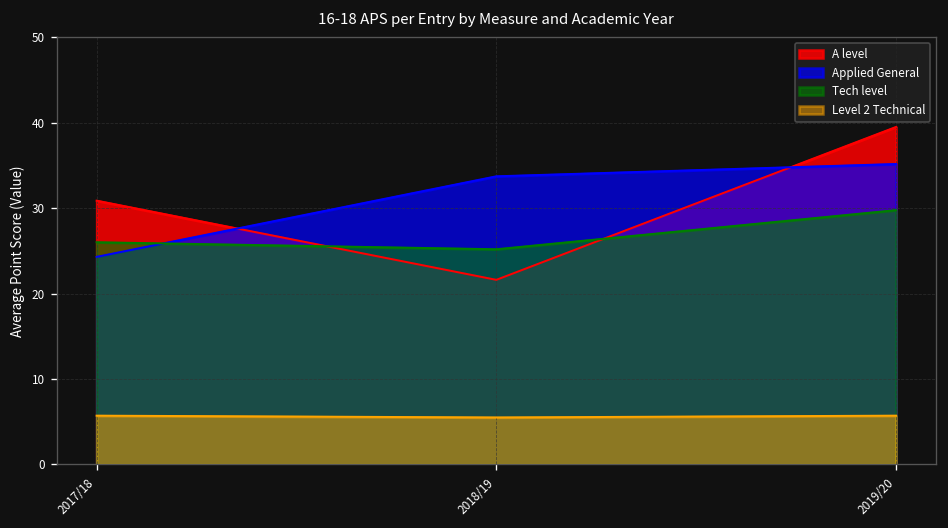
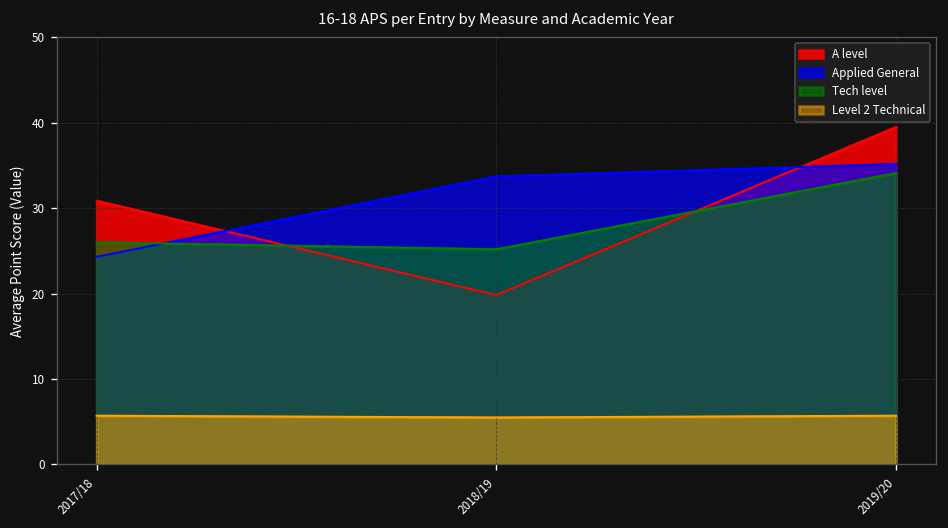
  {
    "A level": {
      "2017/18": 31,
-     "2018/19": 22,
+     "2018/19": 20,
      "2019/20": 40
    },
    "Applied General": {
      "2017/18": 24,
      "2018/19": 34,
      "2019/20": 35
    },
    "Tech level": {
      "2017/18": 26,
      "2018/19": 25,
-     "2019/20": 30
+     "2019/20": 34
    },
    "Level 2 Technical": {
      "2017/18": 6,
      "2018/19": 6,
      "2019/20": 6
    }
  }
